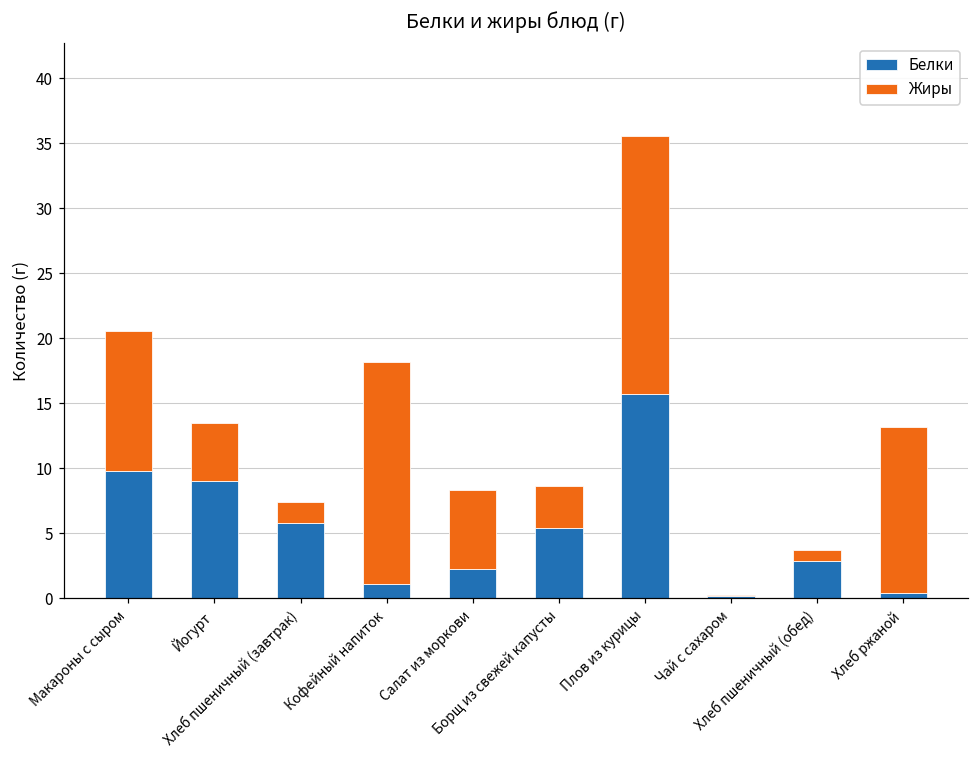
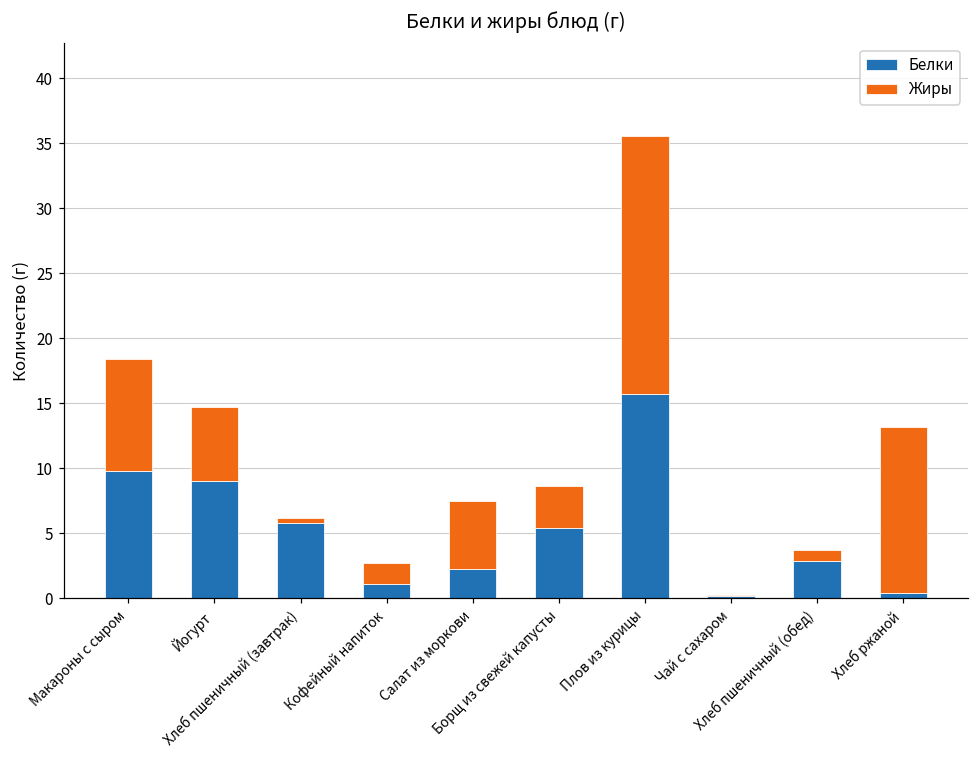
  {
    "Белки": {
      "Макароны с сыром": 9.8,
      "Йогурт": 9.0,
      "Хлеб пшеничный (завтрак)": 5.8,
      "Кофейный напиток": 1.1,
      "Салат из моркови": 2.3,
      "Борщ из свежей капусты": 5.4,
      "Плов из курицы": 15.7,
      "Хлеб пшеничный (обед)": 2.9,
      "Хлеб ржаной": 0.4
    },
    "Жиры": {
-     "Макароны с сыром": 10.8,
-     "Йогурт": 4.5,
-     "Хлеб пшеничный (завтрак)": 1.6,
-     "Кофейный напиток": 17.1,
-     "Салат из моркови": 6.1,
+     "Макароны с сыром": 8.6,
+     "Йогурт": 5.7,
+     "Хлеб пшеничный (завтрак)": 0.4,
+     "Кофейный напиток": 1.6,
+     "Салат из моркови": 5.2,
      "Борщ из свежей капусты": 3.2,
      "Плов из курицы": 19.9,
      "Хлеб пшеничный (обед)": 0.8,
      "Хлеб ржаной": 12.8
    }
  }
